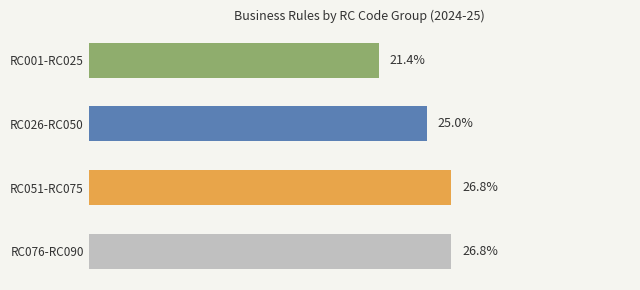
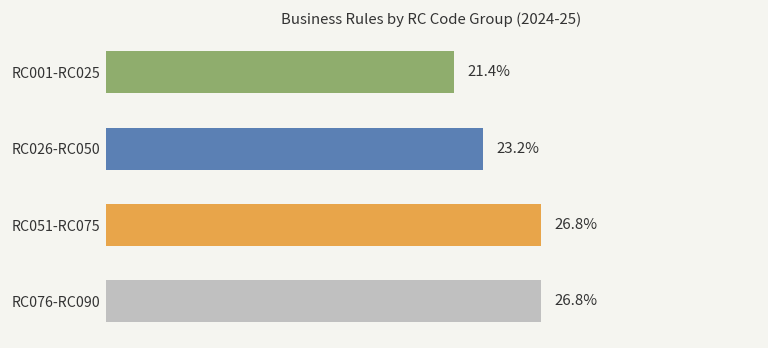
  {
    "RC001-RC025": "21.4%",
-   "RC026-RC050": "25.0%",
+   "RC026-RC050": "23.2%",
    "RC051-RC075": "26.8%",
    "RC076-RC090": "26.8%"
  }
